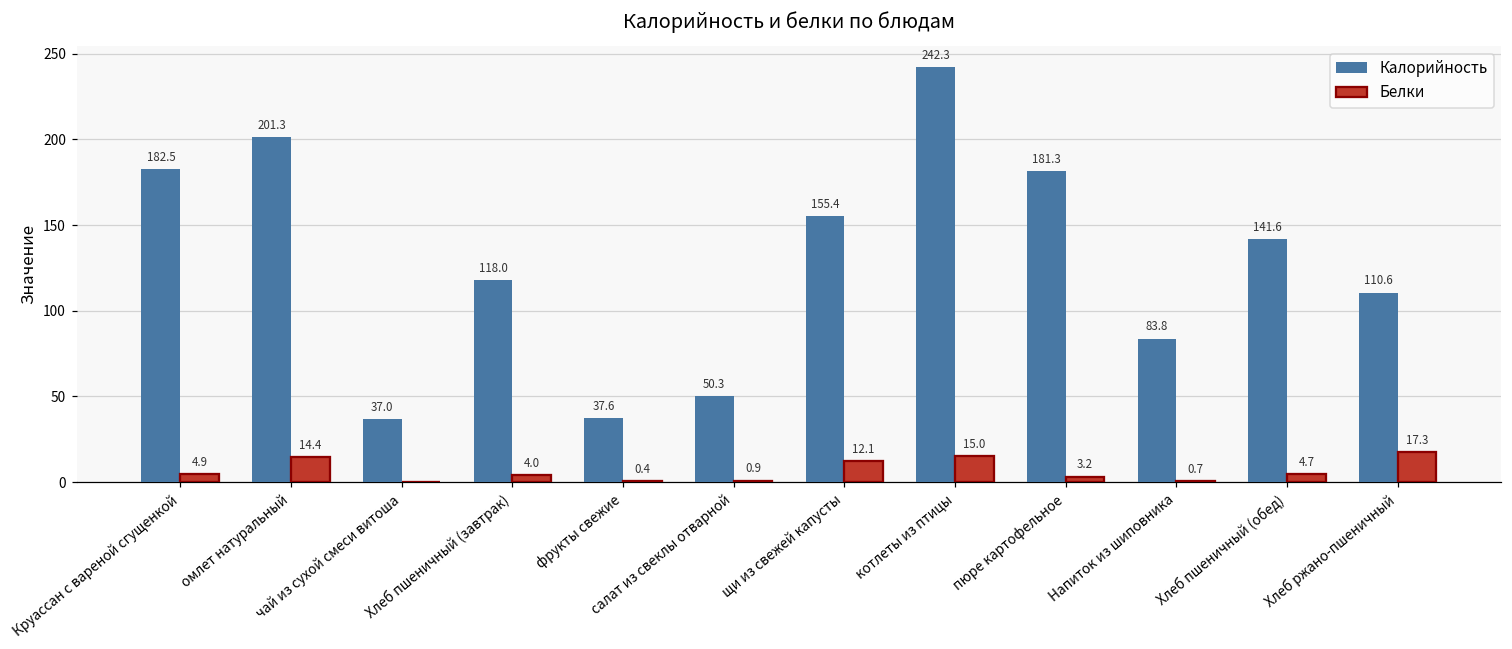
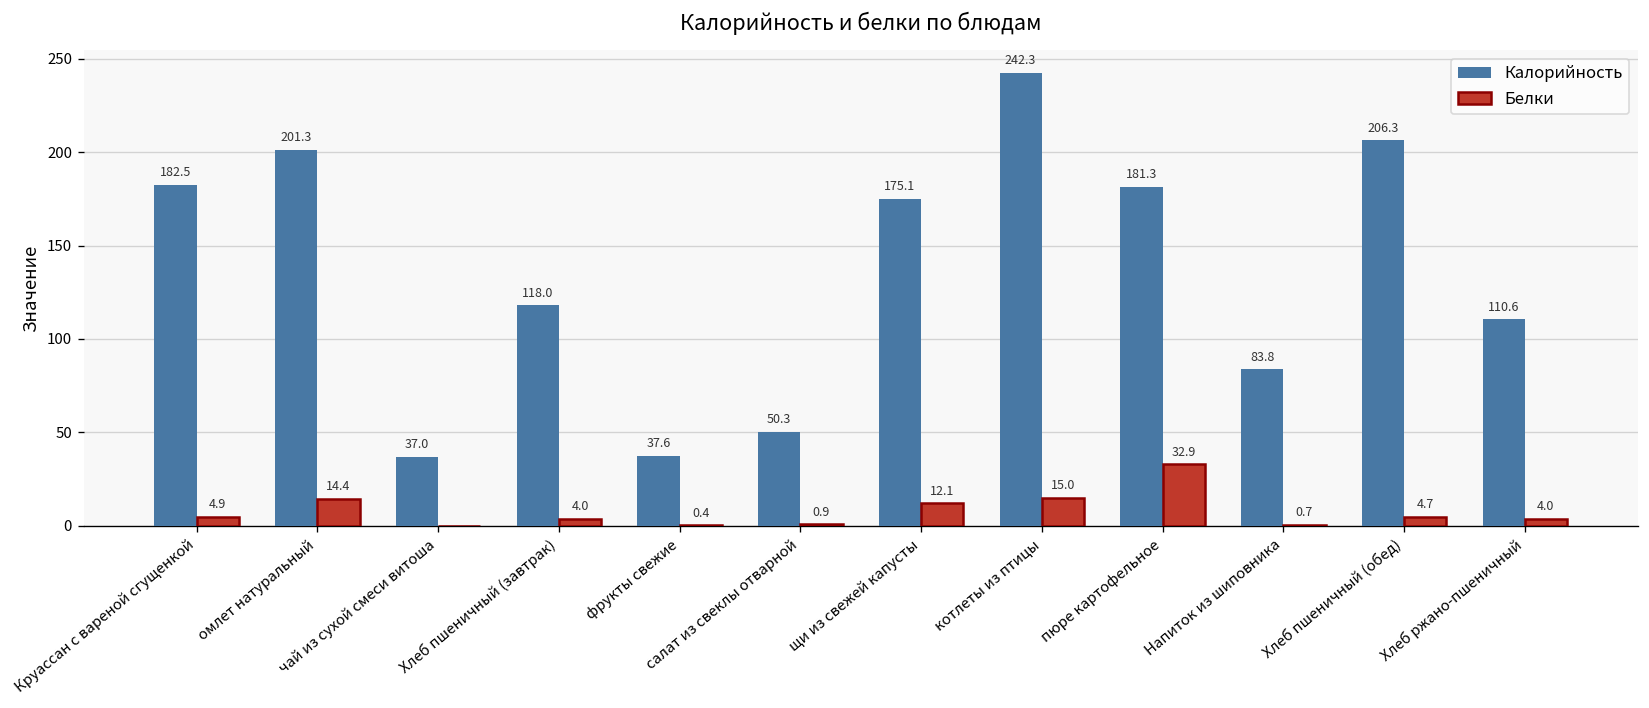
  {
    "Калорийность": {
      "Круассан с вареной сгущенкой": 182.5,
      "омлет натуральный": 201.3,
      "чай из сухой смеси витоша": 37.0,
      "Хлеб пшеничный (завтрак)": 118.0,
      "фрукты свежие": 37.6,
      "салат из свеклы отварной": 50.3,
-     "щи из свежей капусты": 155.4,
+     "щи из свежей капусты": 175.1,
      "котлеты из птицы": 242.3,
      "пюре картофельное": 181.3,
      "Напиток из шиповника": 83.8,
-     "Хлеб пшеничный (обед)": 141.6,
+     "Хлеб пшеничный (обед)": 206.3,
      "Хлеб ржано-пшеничный": 110.6
    },
    "Белки": {
      "Круассан с вареной сгущенкой": 4.9,
      "омлет натуральный": 14.4,
      "Хлеб пшеничный (завтрак)": 4.0,
      "фрукты свежие": 0.4,
      "салат из свеклы отварной": 0.9,
      "щи из свежей капусты": 12.1,
      "котлеты из птицы": 15.0,
-     "пюре картофельное": 3.2,
+     "пюре картофельное": 32.9,
      "Напиток из шиповника": 0.7,
      "Хлеб пшеничный (обед)": 4.7,
-     "Хлеб ржано-пшеничный": 17.3
+     "Хлеб ржано-пшеничный": 4.0
    }
  }
